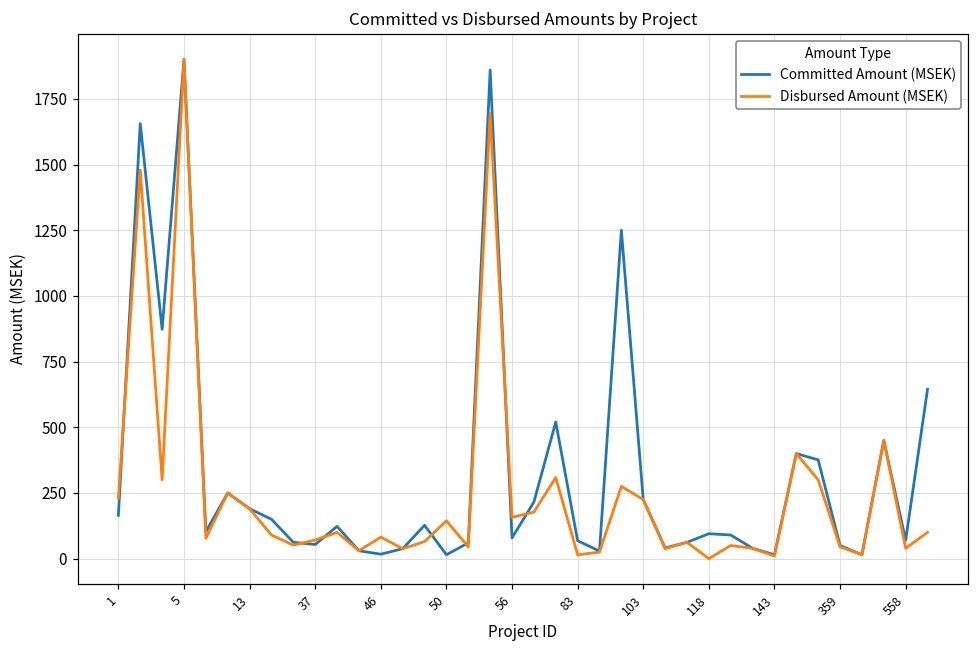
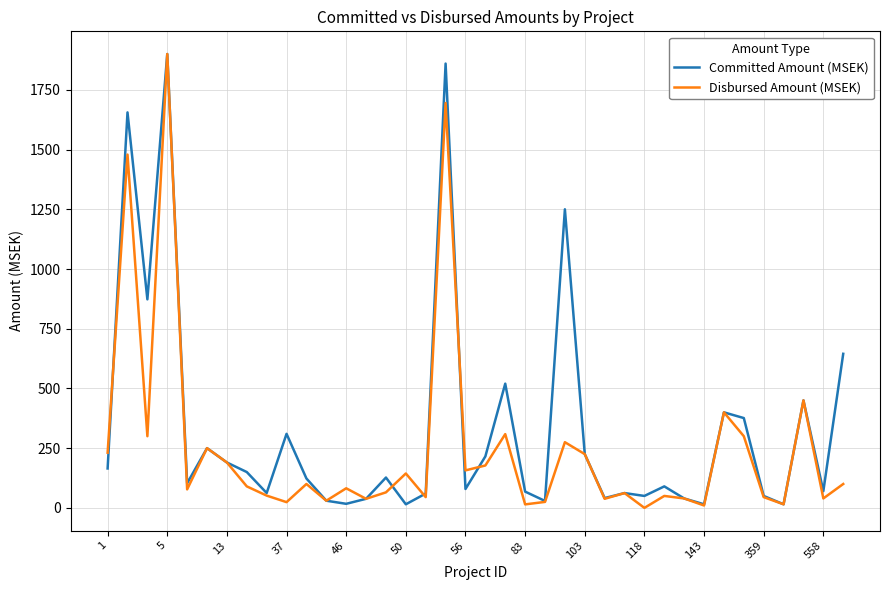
  {
    "Committed Amount (MSEK)": {
      "1": 170,
-     "37": 50,
+     "37": 310,
      "46": 20,
      "50": 20,
      "56": 80,
      "83": 70,
-     "118": 100,
+     "118": 50,
      "558": 70
    },
    "Disbursed Amount (MSEK)": {
      "1": 230,
-     "37": 70,
+     "37": 20,
      "46": 80,
      "50": 140,
      "56": 160,
      "83": 10,
      "118": 0,
      "558": 40
    }
  }
